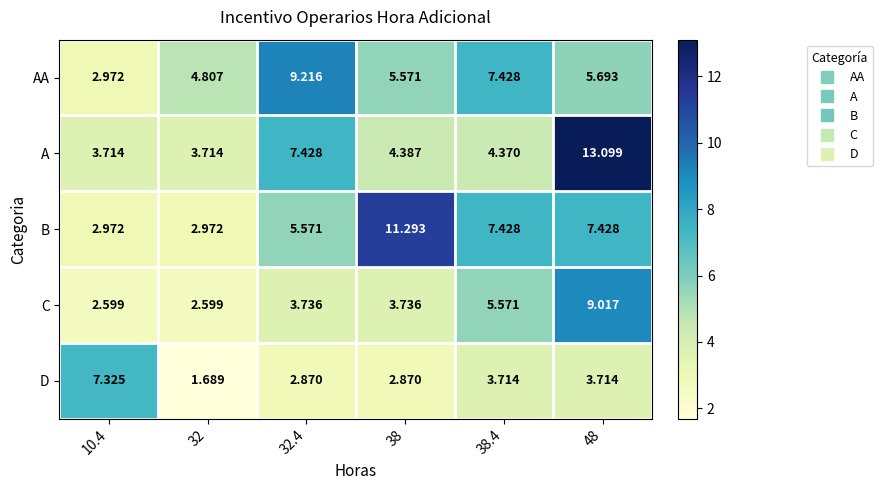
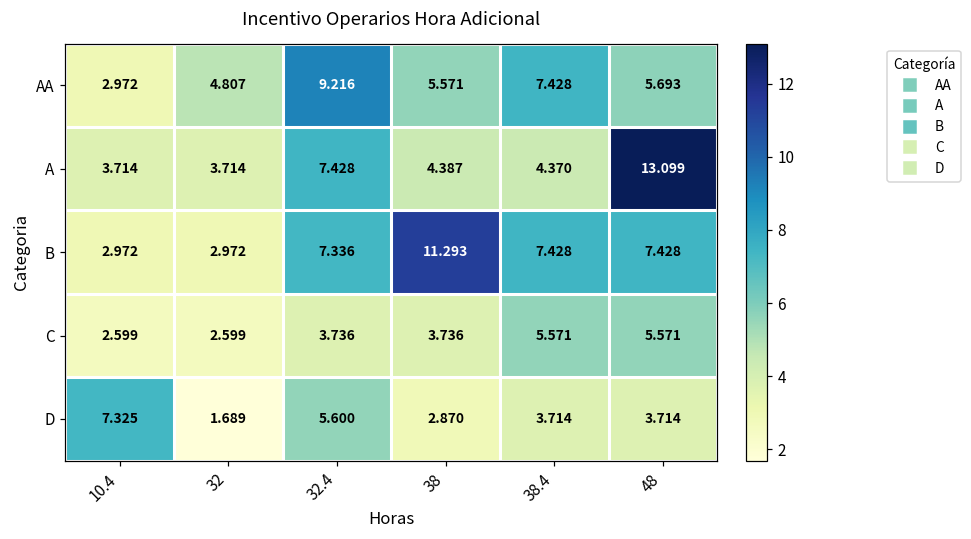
  {
    "AA": {
      "10.4": 2.972,
      "32": 4.807,
      "32.4": 9.216,
      "38": 5.571,
      "38.4": 7.428,
      "48": 5.693
    },
    "A": {
      "10.4": 3.714,
      "32": 3.714,
      "32.4": 7.428,
      "38": 4.387,
      "38.4": 4.370,
      "48": 13.099
    },
    "B": {
      "10.4": 2.972,
      "32": 2.972,
-     "32.4": 5.571,
+     "32.4": 7.336,
      "38": 11.293,
      "38.4": 7.428,
      "48": 7.428
    },
    "C": {
      "10.4": 2.599,
      "32": 2.599,
      "32.4": 3.736,
      "38": 3.736,
      "38.4": 5.571,
-     "48": 9.017
+     "48": 5.571
    },
    "D": {
      "10.4": 7.325,
      "32": 1.689,
-     "32.4": 2.870,
+     "32.4": 5.600,
      "38": 2.870,
      "38.4": 3.714,
      "48": 3.714
    }
  }
